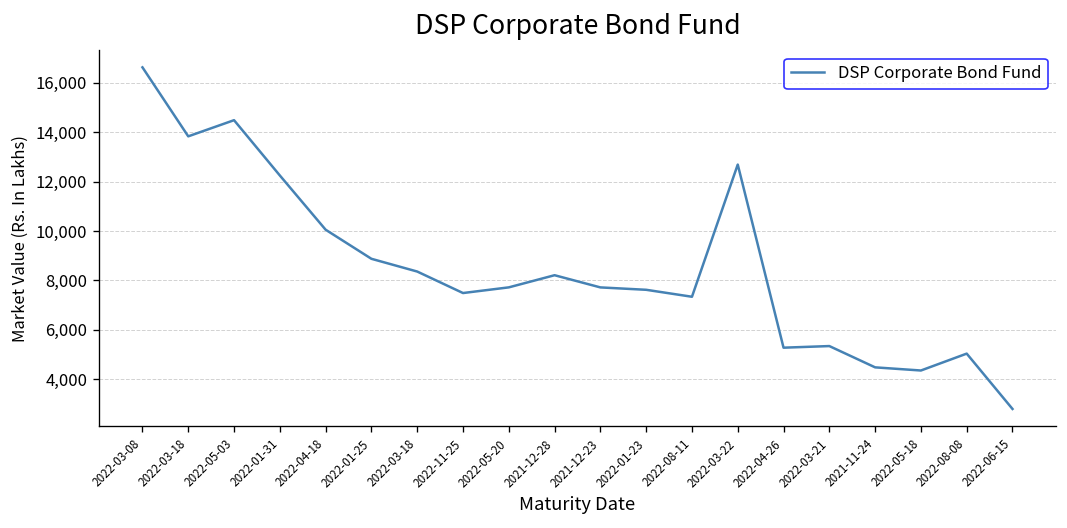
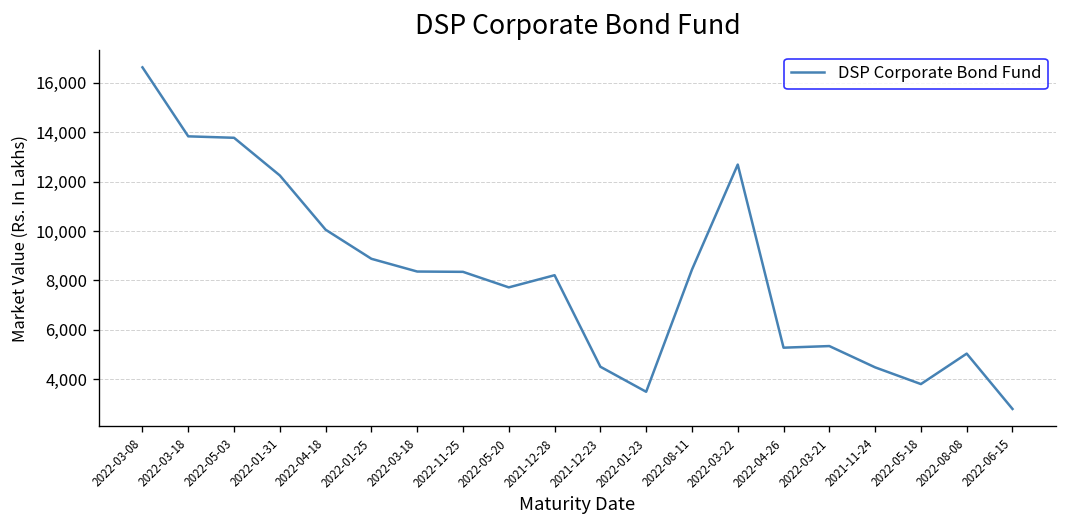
  {
    "2022-03-08": "16,600",
-   "2022-05-03": "14,500",
+   "2022-05-03": "13,800",
    "2022-01-31": "12,300",
    "2022-04-18": "10,100",
    "2022-01-25": "8,900",
-   "2022-11-25": "7,500",
+   "2022-11-25": "8,300",
    "2022-05-20": "7,700",
    "2021-12-28": "8,200",
-   "2021-12-23": "7,700",
-   "2022-01-23": "7,600",
-   "2022-08-11": "7,300",
+   "2021-12-23": "4,500",
+   "2022-01-23": "3,500",
+   "2022-08-11": "8,400",
    "2022-03-22": "12,700",
    "2022-04-26": "5,300",
    "2022-03-21": "5,300",
    "2021-11-24": "4,500",
-   "2022-05-18": "4,400",
+   "2022-05-18": "3,800",
    "2022-08-08": "5,000",
    "2022-06-15": "2,800"
  }
